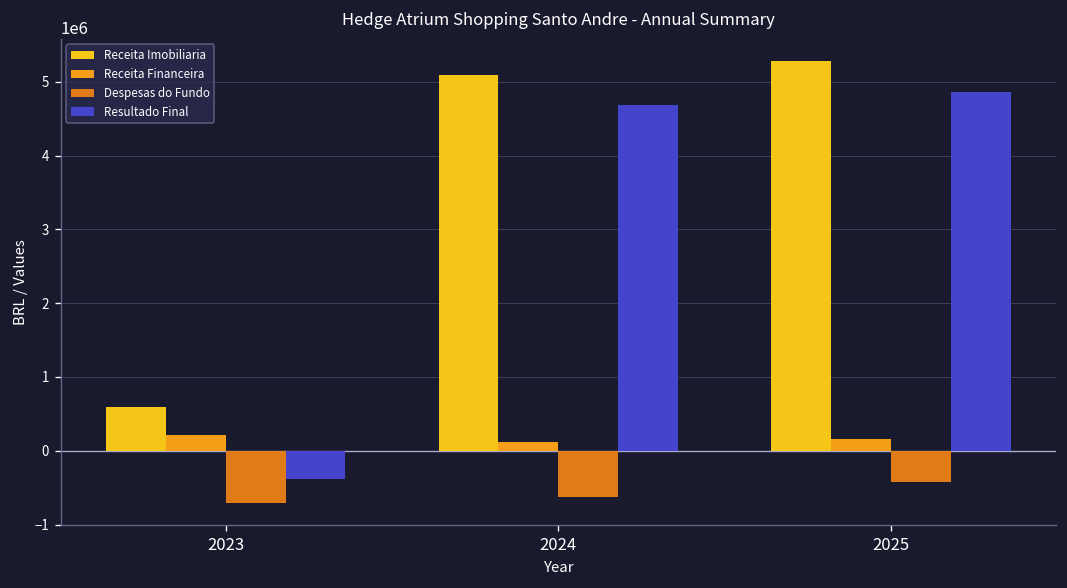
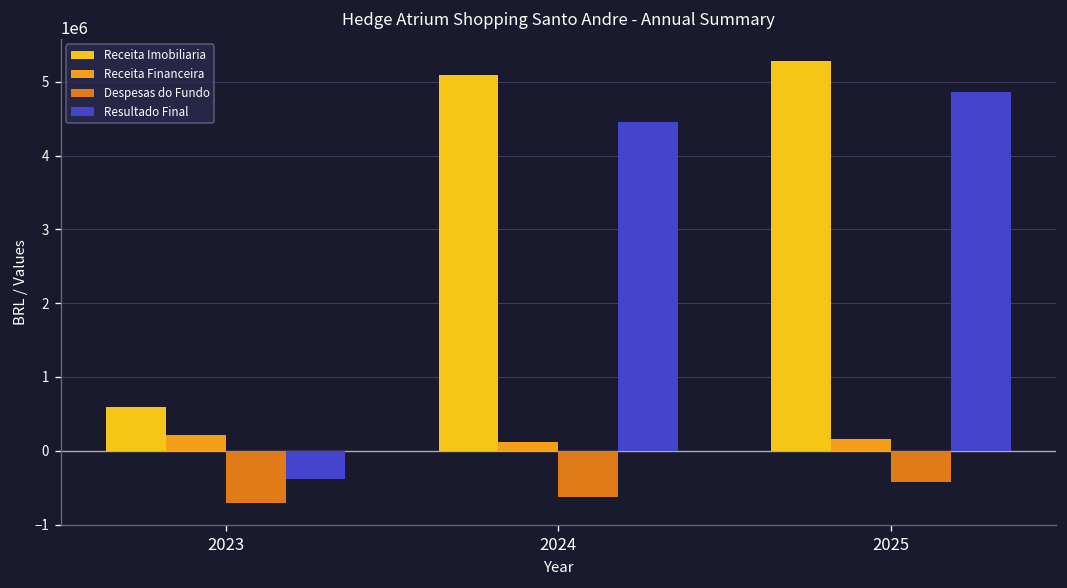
  {
    "Resultado Final": {
      "2023": -400000,
-     "2024": 4700000,
+     "2024": 4500000,
      "2025": 4900000
    }
  }
